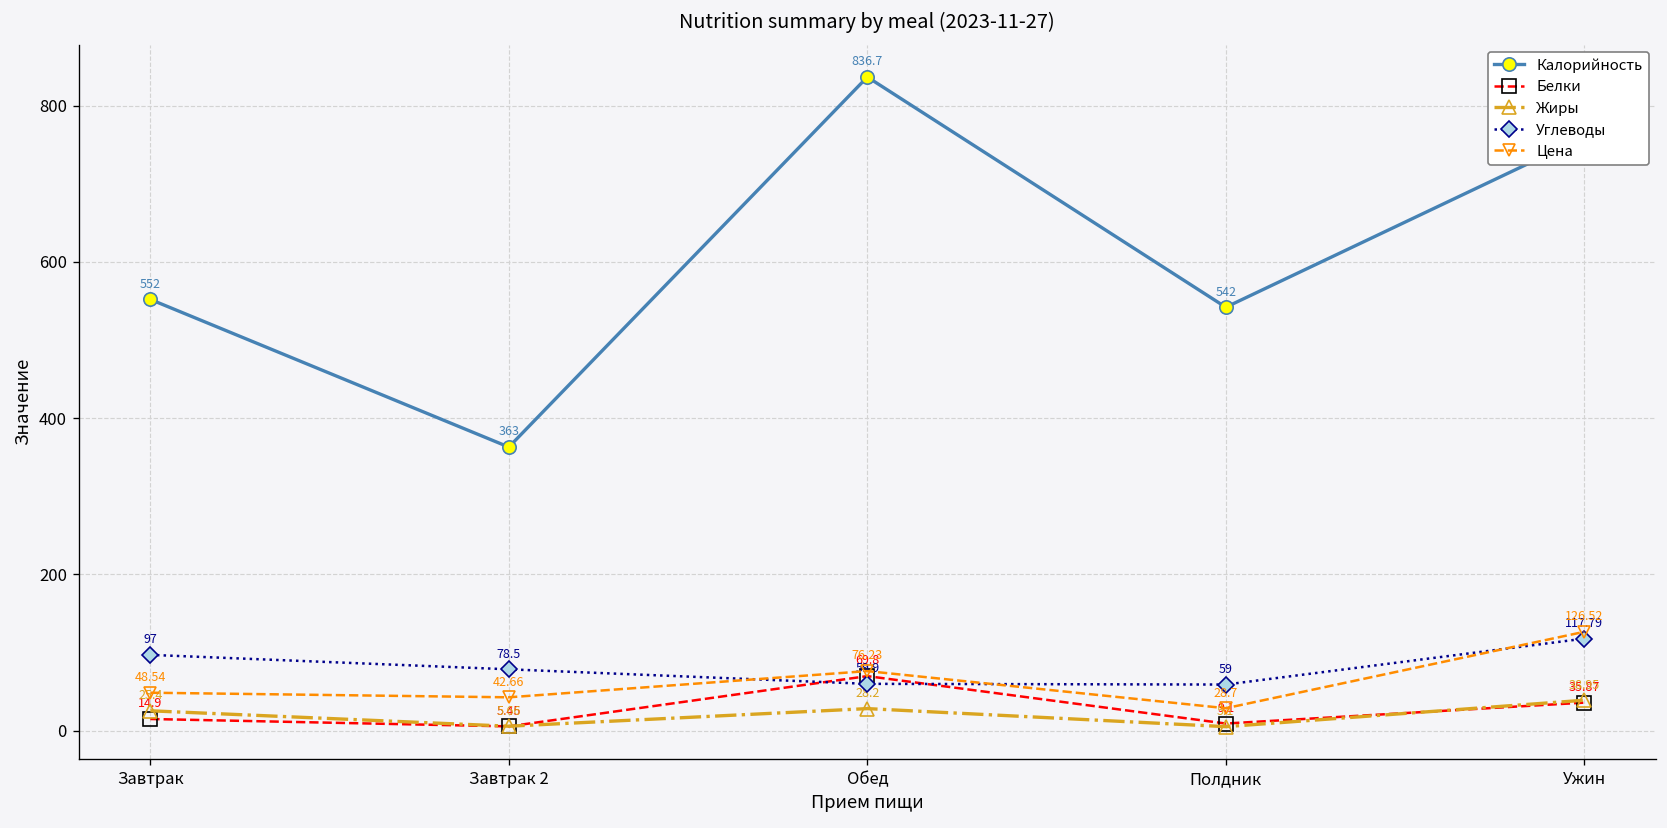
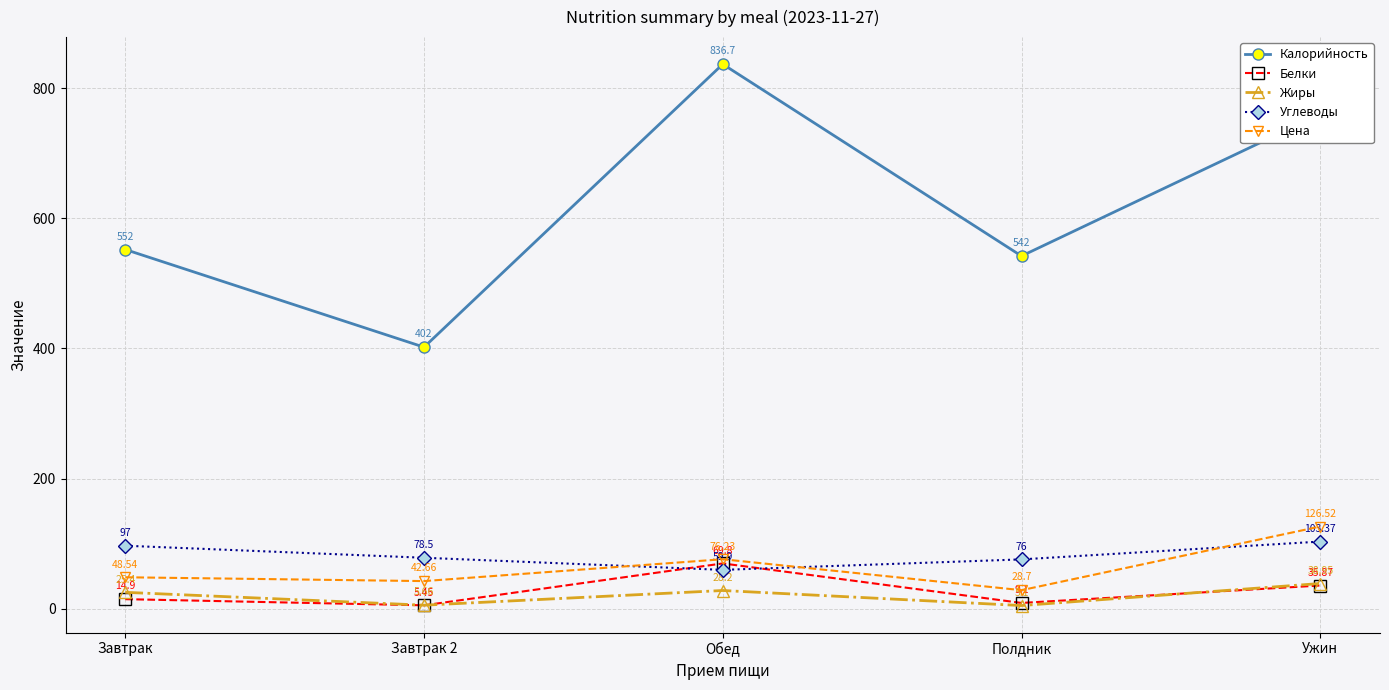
  {
    "Калорийность": {
      "Завтрак": 552,
-     "Завтрак 2": 363,
+     "Завтрак 2": 402,
      "Обед": 836.7,
      "Полдник": 542
    },
    "Углеводы": {
      "Завтрак": 97,
      "Завтрак 2": 78.5,
-     "Полдник": 59,
-     "Ужин": 117.79
+     "Полдник": 76,
+     "Ужин": 103.37
    }
  }
